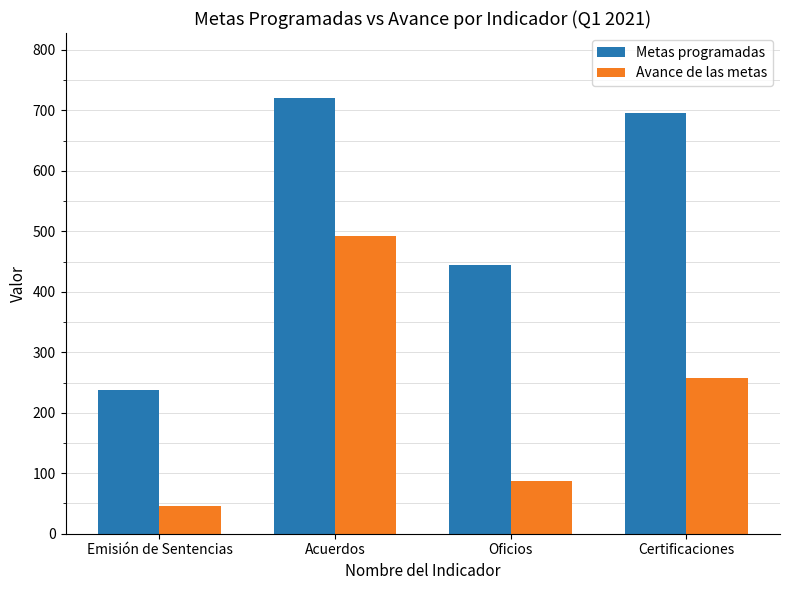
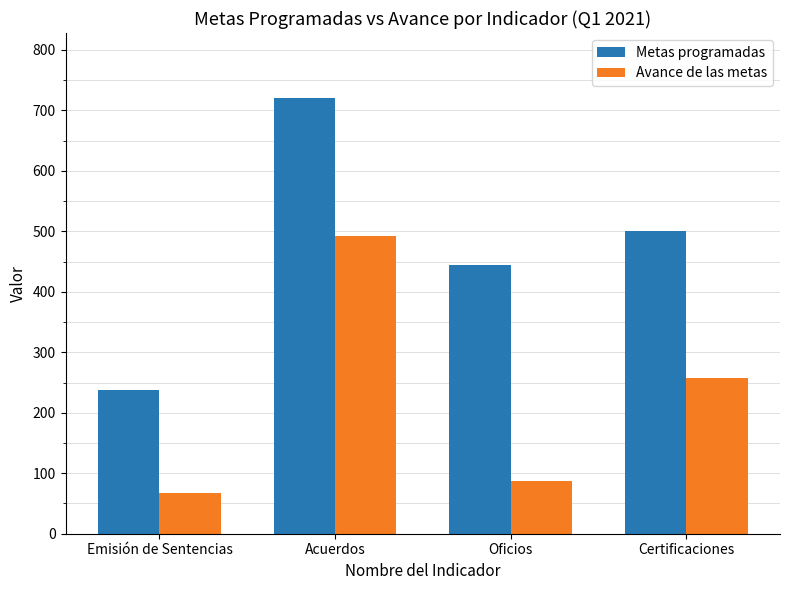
  {
    "Metas programadas": {
      "Emisión de Sentencias": 240,
      "Acuerdos": 720,
      "Oficios": 450,
-     "Certificaciones": 700
+     "Certificaciones": 500
    },
    "Avance de las metas": {
-     "Emisión de Sentencias": 50,
+     "Emisión de Sentencias": 70,
      "Acuerdos": 490,
      "Oficios": 90,
      "Certificaciones": 260
    }
  }
